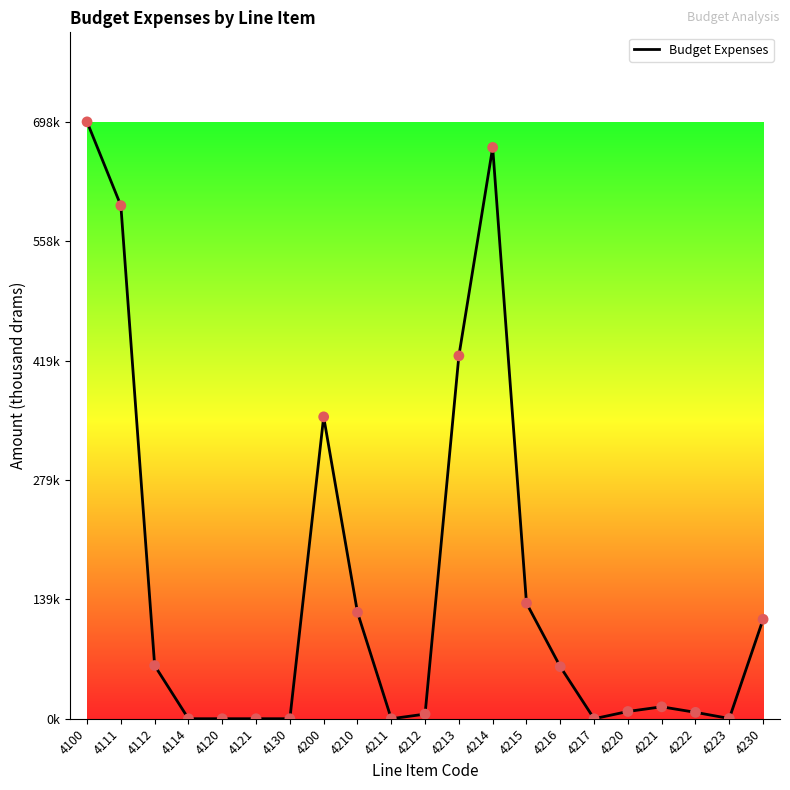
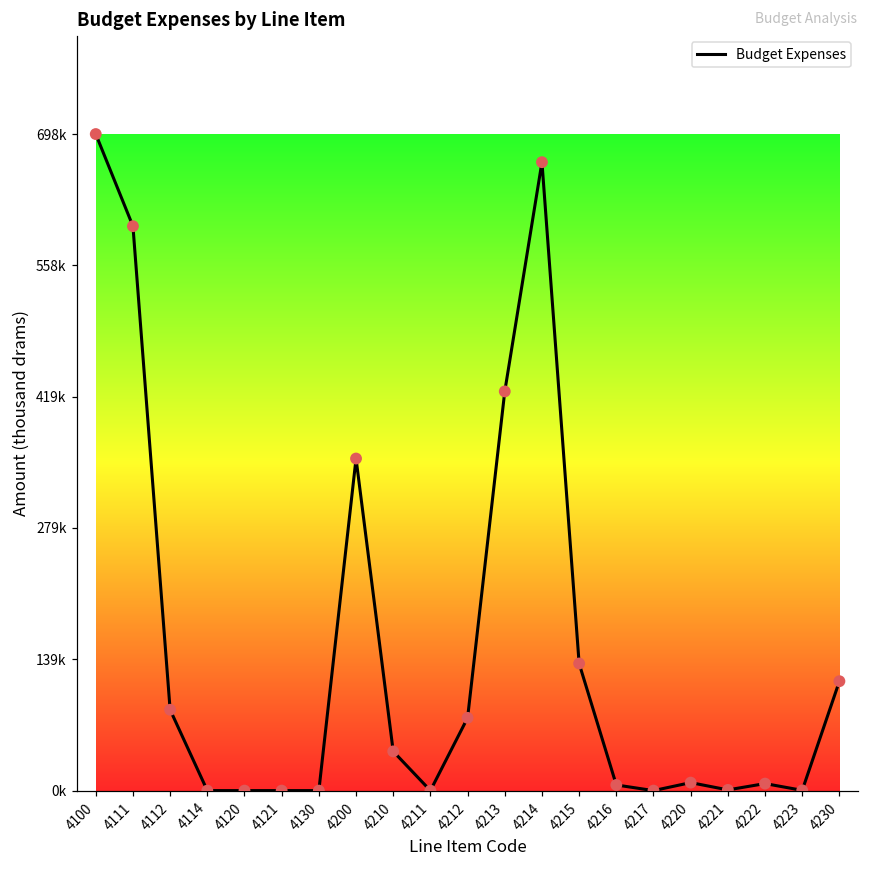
  {
    "4100": 700000,
    "4111": 600000,
-   "4112": 60000,
+   "4112": 90000,
    "4114": 0,
    "4120": 0,
    "4121": 0,
    "4130": 0,
    "4200": 350000,
-   "4210": 120000,
+   "4210": 40000,
    "4211": 0,
-   "4212": 10000,
+   "4212": 80000,
    "4213": 420000,
    "4214": 670000,
    "4215": 140000,
-   "4216": 60000,
+   "4216": 10000,
    "4217": 0,
    "4220": 10000,
-   "4221": 10000,
+   "4221": 0,
    "4222": 10000,
    "4223": 0,
    "4230": 120000
  }
